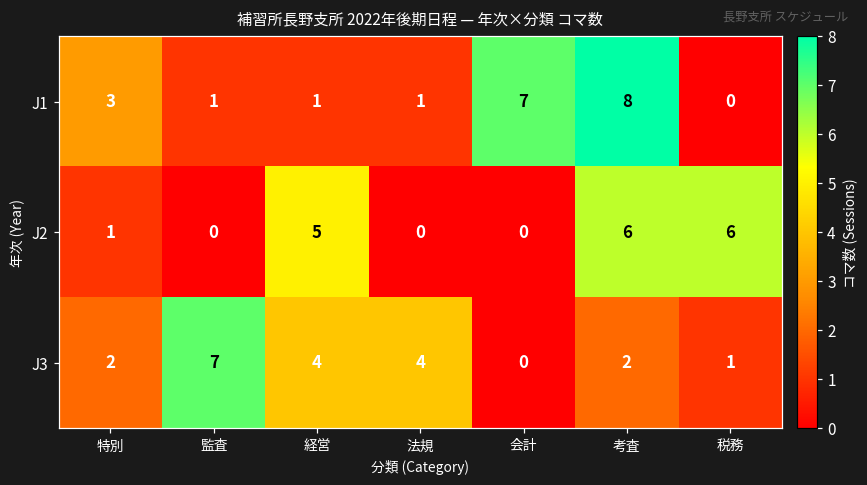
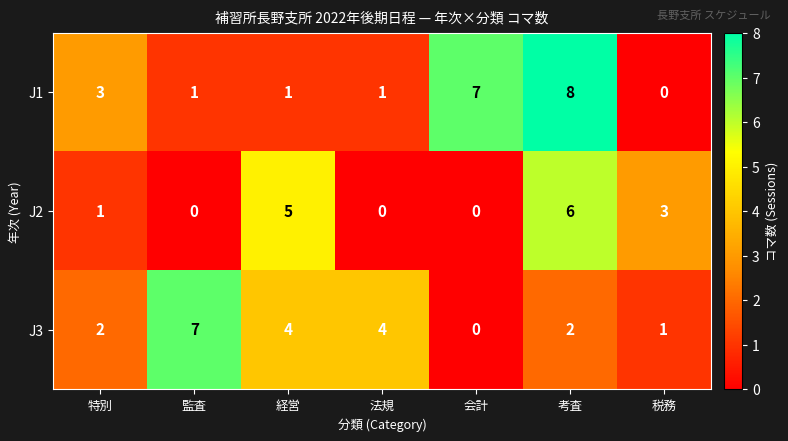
  {
    "J1": {
      "特別": 3,
      "監査": 1,
      "経営": 1,
      "法規": 1,
      "会計": 7,
      "考査": 8,
      "税務": 0
    },
    "J2": {
      "特別": 1,
      "監査": 0,
      "経営": 5,
      "法規": 0,
      "会計": 0,
      "考査": 6,
-     "税務": 6
+     "税務": 3
    },
    "J3": {
      "特別": 2,
      "監査": 7,
      "経営": 4,
      "法規": 4,
      "会計": 0,
      "考査": 2,
      "税務": 1
    }
  }
